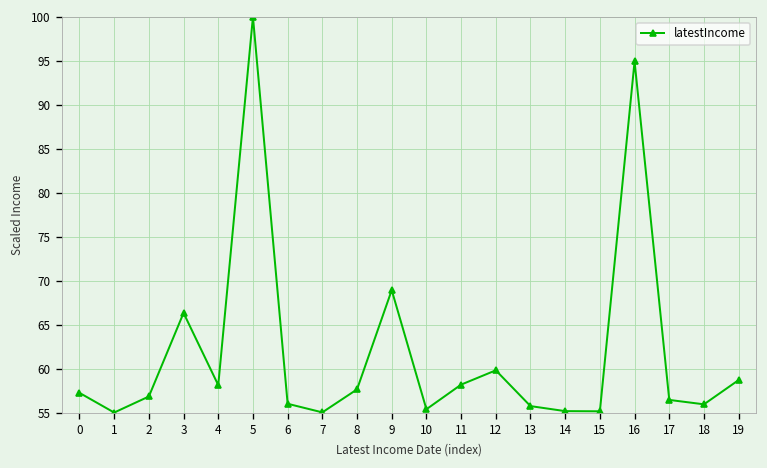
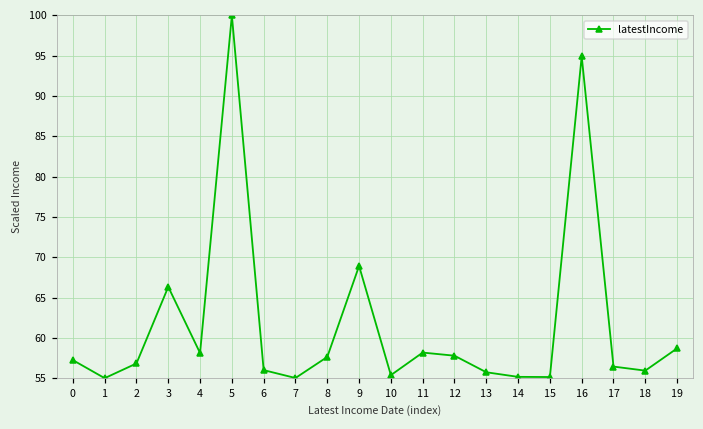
  {
    "0": 57,
    "1": 55,
    "2": 57,
    "3": 66,
    "4": 58,
    "5": 100,
    "6": 56,
    "7": 55,
    "8": 58,
    "9": 69,
    "10": 55,
    "11": 58,
-   "12": 60,
+   "12": 58,
    "13": 56,
    "14": 55,
    "15": 55,
    "16": 95,
    "17": 56,
    "18": 56,
    "19": 59
  }
